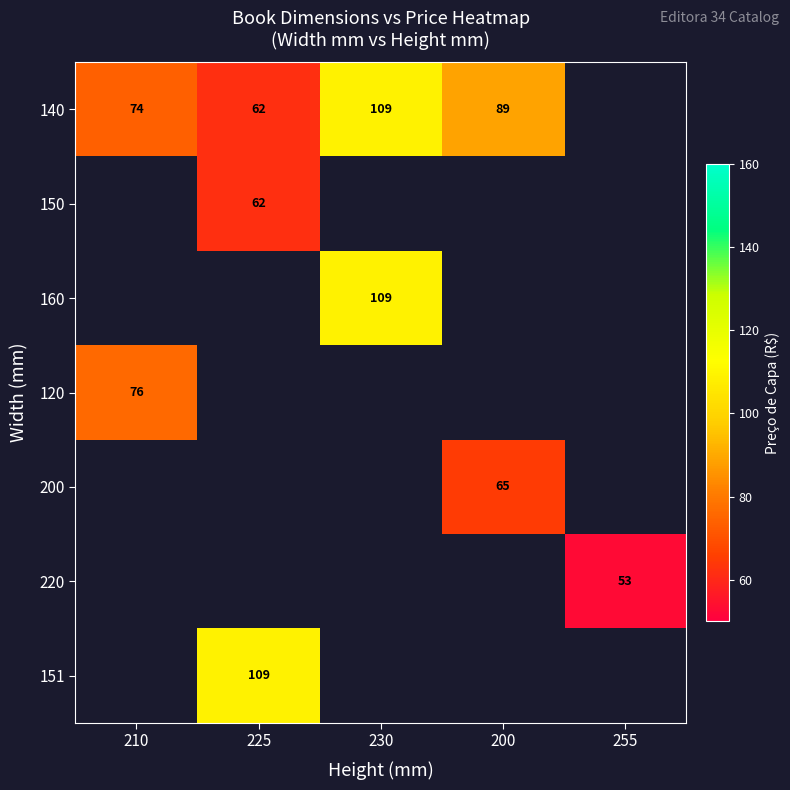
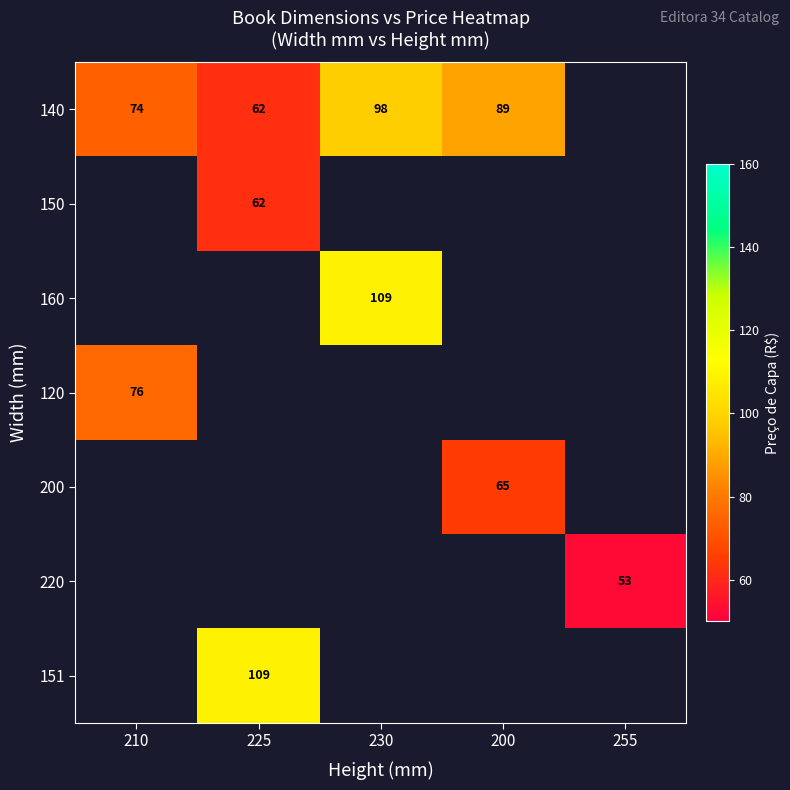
  {
    "140": {
      "210": 74,
      "225": 62,
-     "230": 109,
+     "230": 98,
      "200": 89
    },
    "150": {
      "225": 62
    },
    "160": {
      "230": 109
    },
    "120": {
      "210": 76
    },
    "200": {
      "200": 65
    },
    "220": {
      "255": 53
    },
    "151": {
      "225": 109
    }
  }
